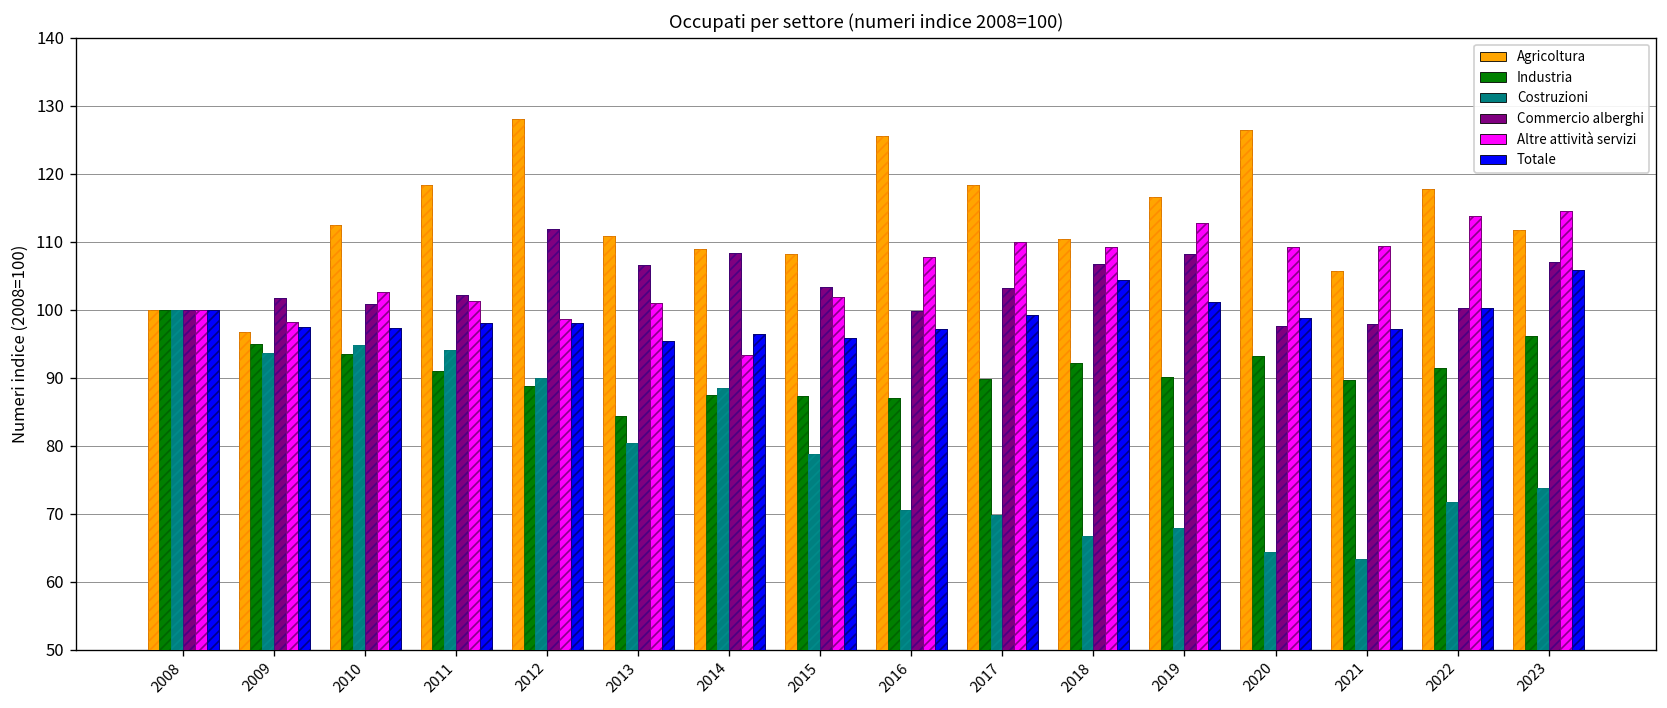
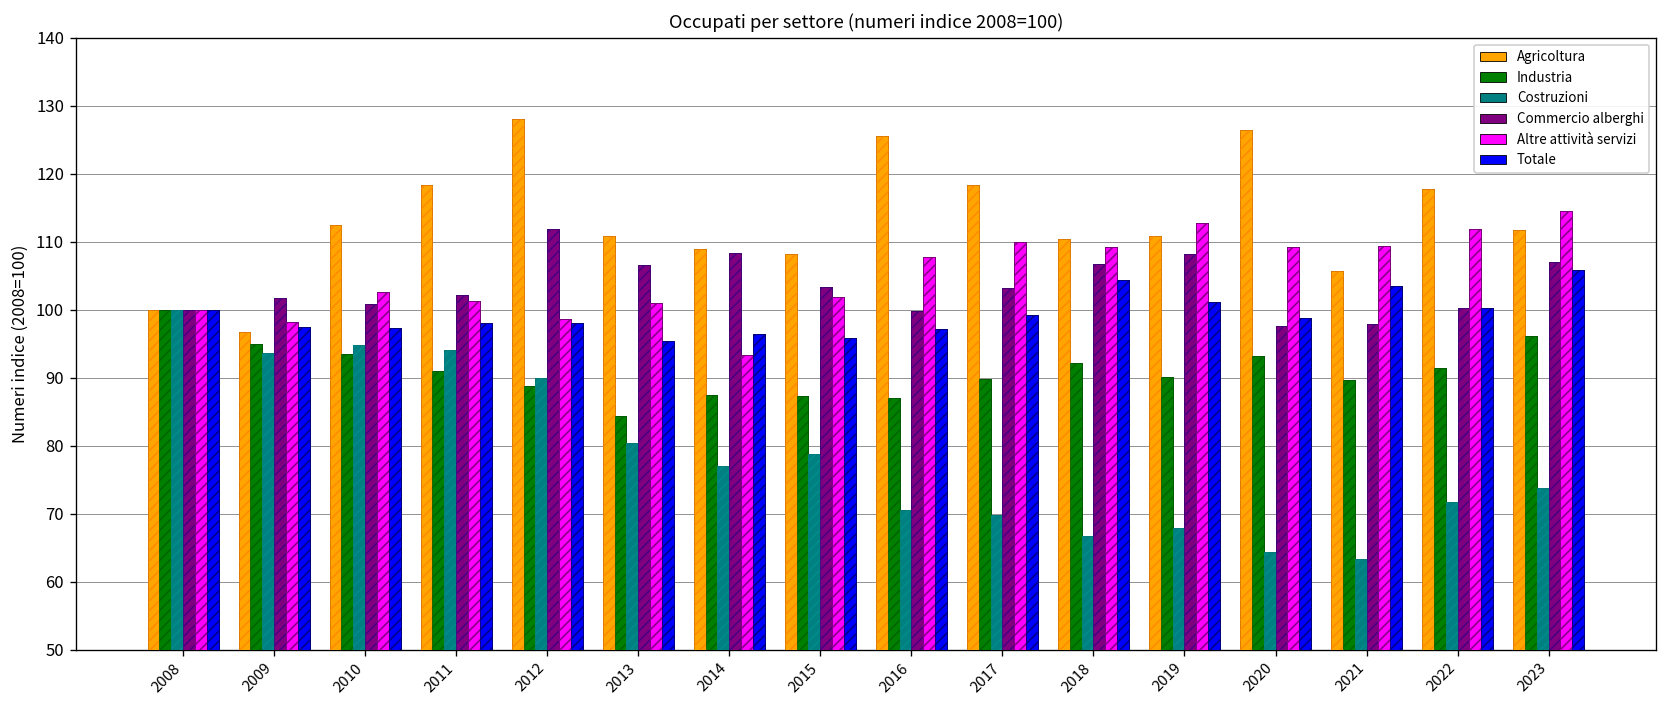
  {
    "Agricoltura": {
      "2008": 100,
      "2009": 97,
      "2010": 113,
      "2011": 118,
      "2012": 128,
      "2013": 111,
      "2014": 109,
      "2015": 108,
      "2016": 126,
      "2017": 118,
      "2018": 110,
-     "2019": 117,
+     "2019": 111,
      "2020": 126,
      "2021": 106,
      "2022": 118,
      "2023": 112
    },
    "Industria": {
      "2008": 100,
      "2009": 95,
      "2010": 94,
      "2011": 91,
      "2012": 89,
      "2013": 84,
      "2014": 87,
      "2015": 87,
      "2016": 87,
      "2017": 90,
      "2018": 92,
      "2019": 90,
      "2020": 93,
      "2021": 90,
      "2022": 91,
      "2023": 96
    },
    "Costruzioni": {
      "2008": 100,
      "2009": 94,
      "2010": 95,
      "2011": 94,
      "2012": 90,
      "2013": 80,
-     "2014": 88,
+     "2014": 77,
      "2015": 79,
      "2016": 71,
      "2017": 70,
      "2018": 67,
      "2019": 68,
      "2020": 64,
      "2021": 63,
      "2022": 72,
      "2023": 74
    },
    "Commercio alberghi": {
      "2008": 100,
      "2009": 102,
      "2010": 101,
      "2011": 102,
      "2012": 112,
      "2013": 107,
      "2014": 108,
      "2015": 103,
      "2016": 100,
      "2017": 103,
      "2018": 107,
      "2019": 108,
      "2020": 98,
      "2021": 98,
      "2022": 100,
      "2023": 107
    },
    "Altre attività servizi": {
      "2008": 100,
      "2009": 98,
      "2010": 103,
      "2011": 101,
      "2012": 99,
      "2013": 101,
      "2014": 93,
      "2015": 102,
      "2016": 108,
      "2017": 110,
      "2018": 109,
      "2019": 113,
      "2020": 109,
      "2021": 109,
-     "2022": 114,
+     "2022": 112,
      "2023": 115
    },
    "Totale": {
      "2008": 100,
      "2009": 97,
      "2010": 97,
      "2011": 98,
      "2012": 98,
      "2013": 95,
      "2014": 96,
      "2015": 96,
      "2016": 97,
      "2017": 99,
      "2018": 104,
      "2019": 101,
      "2020": 99,
-     "2021": 97,
+     "2021": 103,
      "2022": 100,
      "2023": 106
    }
  }
